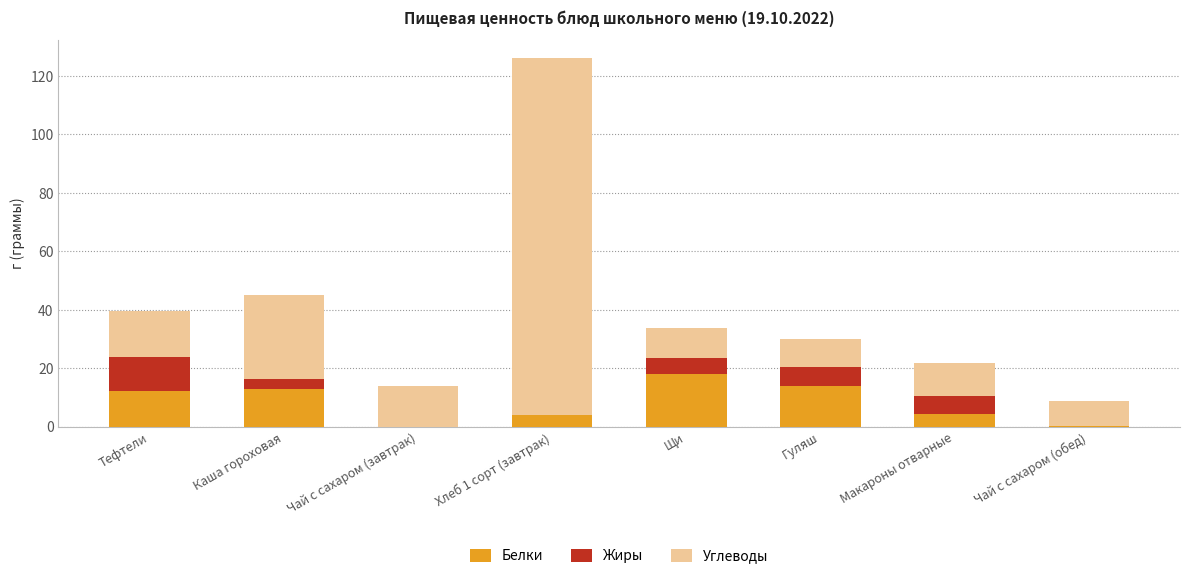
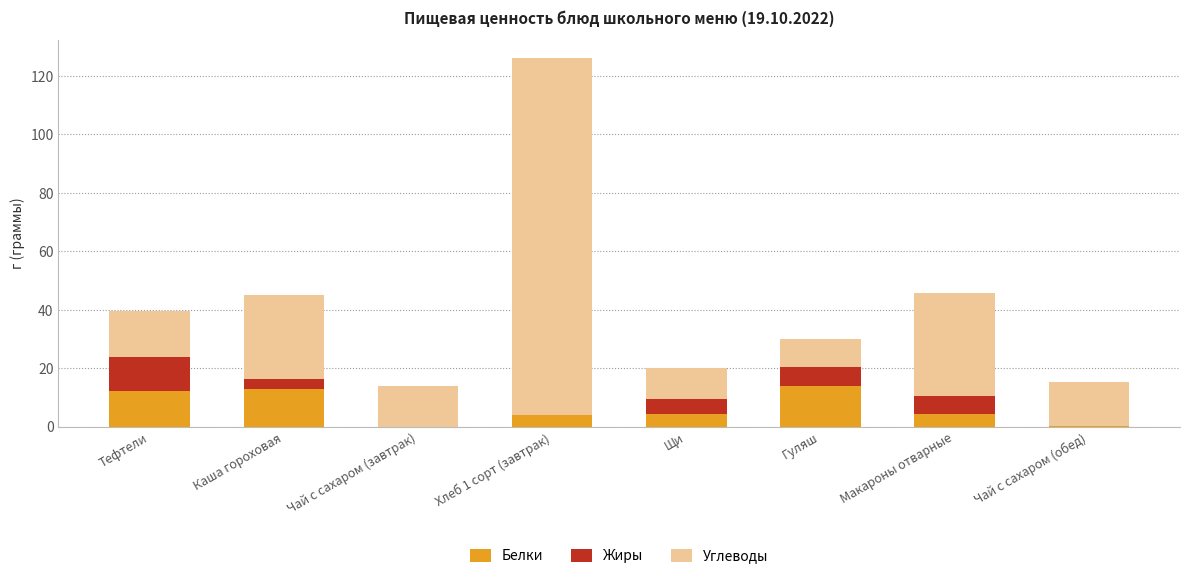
  {
    "Белки": {
      "Тефтели": 12,
      "Каша гороховая": 13,
      "Чай с сахаром (завтрак)": 0,
      "Хлеб 1 сорт (завтрак)": 4,
-     "Щи": 18,
+     "Щи": 4,
      "Гуляш": 14,
      "Макароны отварные": 4
    },
    "Жиры": {
      "Тефтели": 12,
      "Каша гороховая": 4,
      "Чай с сахаром (завтрак)": 0,
      "Хлеб 1 сорт (завтрак)": 0,
      "Щи": 5,
      "Гуляш": 7,
      "Макароны отварные": 6,
      "Чай с сахаром (обед)": 0
    },
    "Углеводы": {
      "Тефтели": 16,
      "Каша гороховая": 29,
      "Чай с сахаром (завтрак)": 14,
      "Хлеб 1 сорт (завтрак)": 122,
      "Щи": 11,
      "Гуляш": 10,
-     "Макароны отварные": 12,
-     "Чай с сахаром (обед)": 9
+     "Макароны отварные": 35,
+     "Чай с сахаром (обед)": 15
    }
  }
